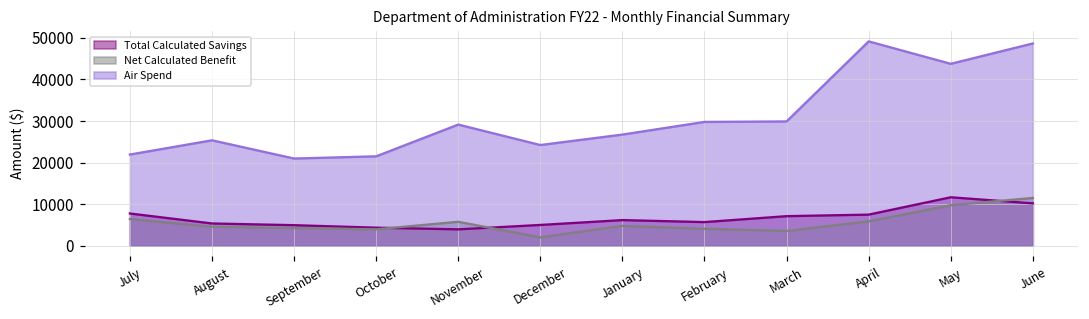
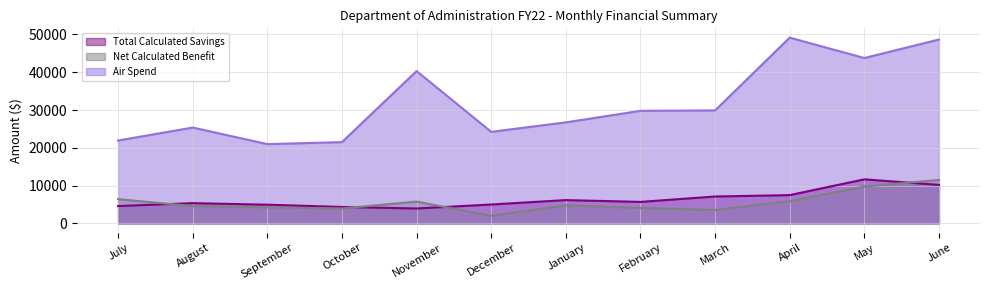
  {
    "Total Calculated Savings": {
-     "July": 8000,
+     "July": 5000,
      "August": 5000,
      "September": 5000,
      "November": 4000,
      "December": 5000,
      "January": 6000,
      "February": 6000,
      "March": 7000,
      "April": 7000,
      "May": 12000,
      "June": 10000
    },
    "Net Calculated Benefit": {
      "July": 6000,
      "August": 5000,
      "September": 4000,
      "November": 6000,
      "December": 2000,
      "January": 5000,
      "February": 4000,
      "March": 4000,
      "April": 6000,
      "May": 10000,
      "June": 11000
    },
    "Air Spend": {
      "July": 22000,
      "August": 25000,
      "September": 21000,
      "October": 22000,
-     "November": 29000,
+     "November": 40000,
      "December": 24000,
      "January": 27000,
      "February": 30000,
      "March": 30000,
      "April": 49000,
      "May": 44000,
      "June": 49000
    }
  }
